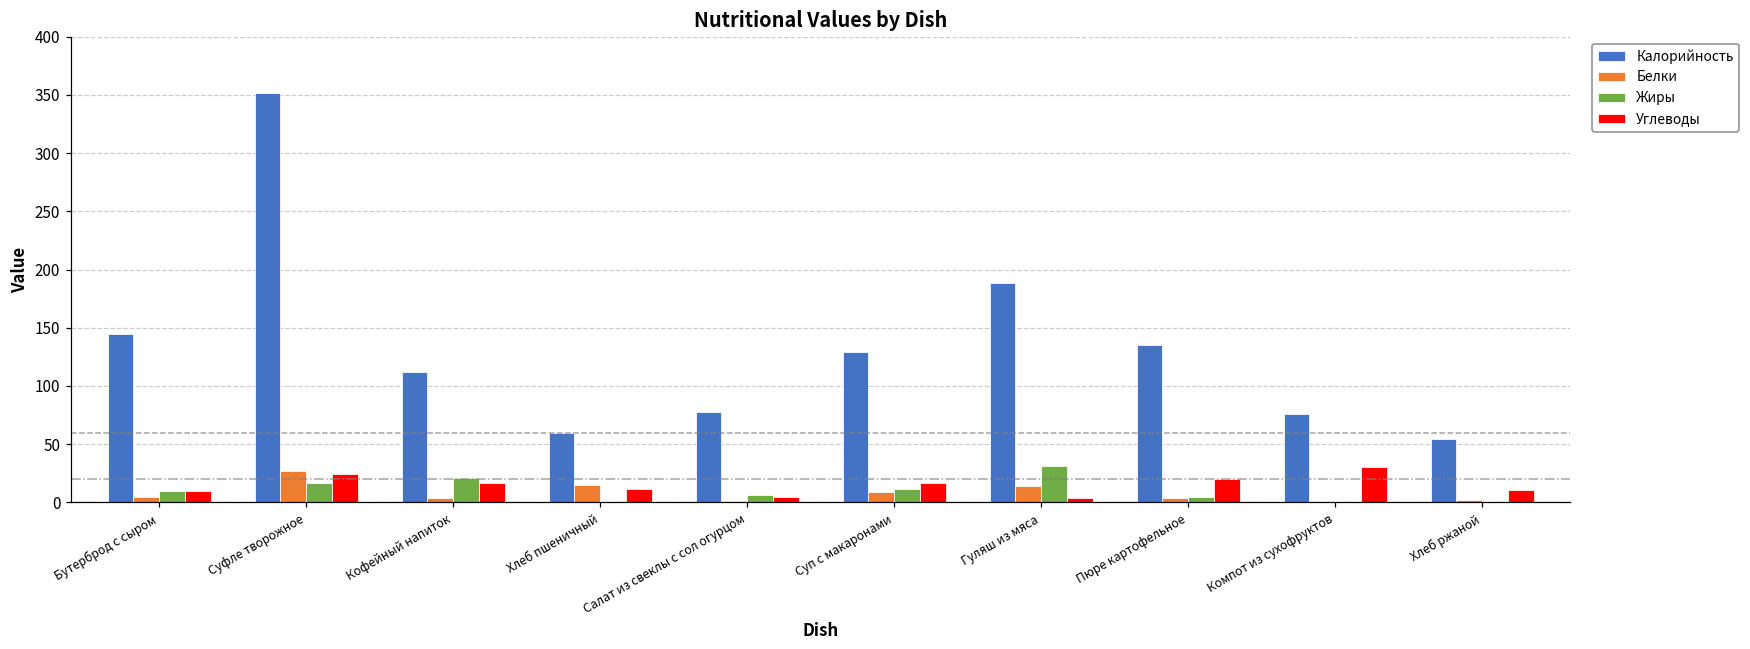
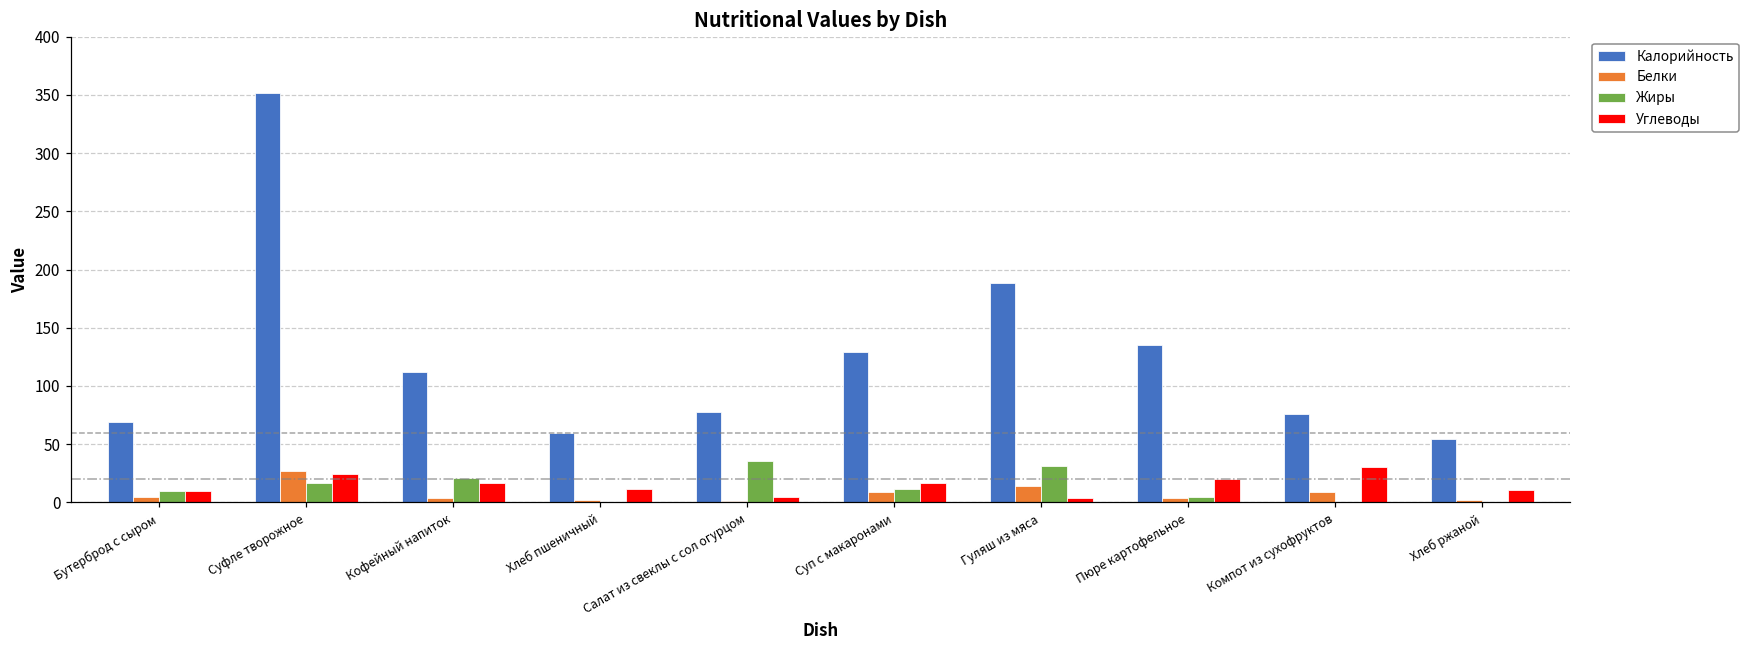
  {
    "Калорийность": {
-     "Бутерброд с сыром": 144,
+     "Бутерброд с сыром": 69,
      "Суфле творожное": 352,
      "Кофейный напиток": 112,
      "Хлеб пшеничный": 60,
      "Салат из свеклы с сол огурцом": 77,
      "Суп с макаронами": 130,
      "Гуляш из мяса": 188,
      "Пюре картофельное": 135,
      "Компот из сухофруктов": 76,
      "Хлеб ржаной": 54
    },
    "Белки": {
      "Бутерброд с сыром": 5,
      "Суфле творожное": 27,
      "Кофейный напиток": 4,
-     "Хлеб пшеничный": 15,
+     "Хлеб пшеничный": 2,
      "Суп с макаронами": 9,
      "Гуляш из мяса": 14,
      "Пюре картофельное": 3,
-     "Компот из сухофруктов": 1
+     "Компот из сухофруктов": 9
    },
    "Жиры": {
      "Бутерброд с сыром": 9,
      "Суфле творожное": 16,
      "Кофейный напиток": 21,
-     "Салат из свеклы с сол огурцом": 6,
+     "Салат из свеклы с сол огурцом": 36,
      "Суп с макаронами": 11,
      "Гуляш из мяса": 31,
      "Пюре картофельное": 5,
      "Компот из сухофруктов": 0
    },
    "Углеводы": {
      "Бутерброд с сыром": 10,
      "Суфле творожное": 24,
      "Кофейный напиток": 17,
      "Хлеб пшеничный": 11,
      "Салат из свеклы с сол огурцом": 5,
      "Суп с макаронами": 17,
      "Гуляш из мяса": 4,
      "Пюре картофельное": 20,
      "Компот из сухофруктов": 30,
      "Хлеб ржаной": 11
    }
  }
